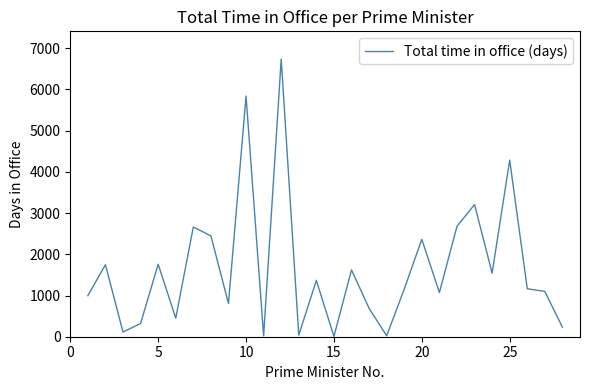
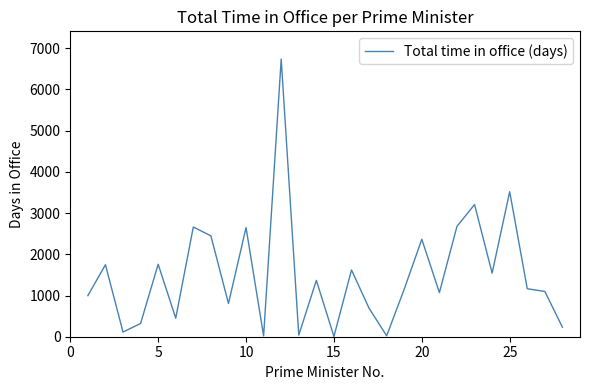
  {
    "5": 1800,
-   "10": 5800,
+   "10": 2600,
    "15": 0,
    "20": 2400,
-   "25": 4300
+   "25": 3500
  }
